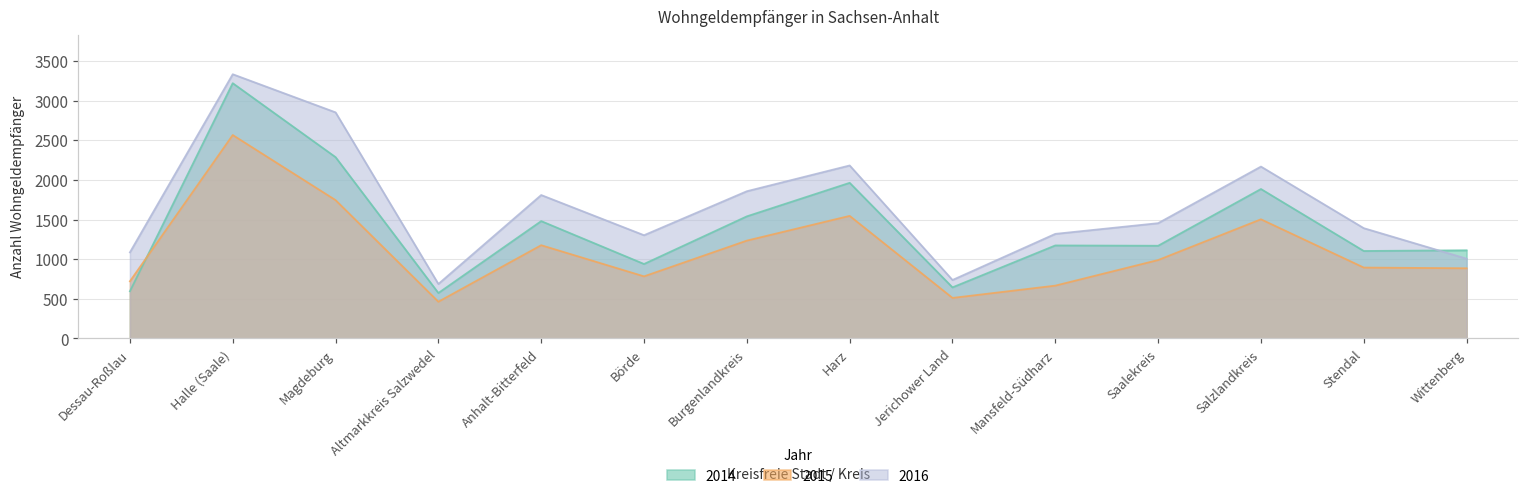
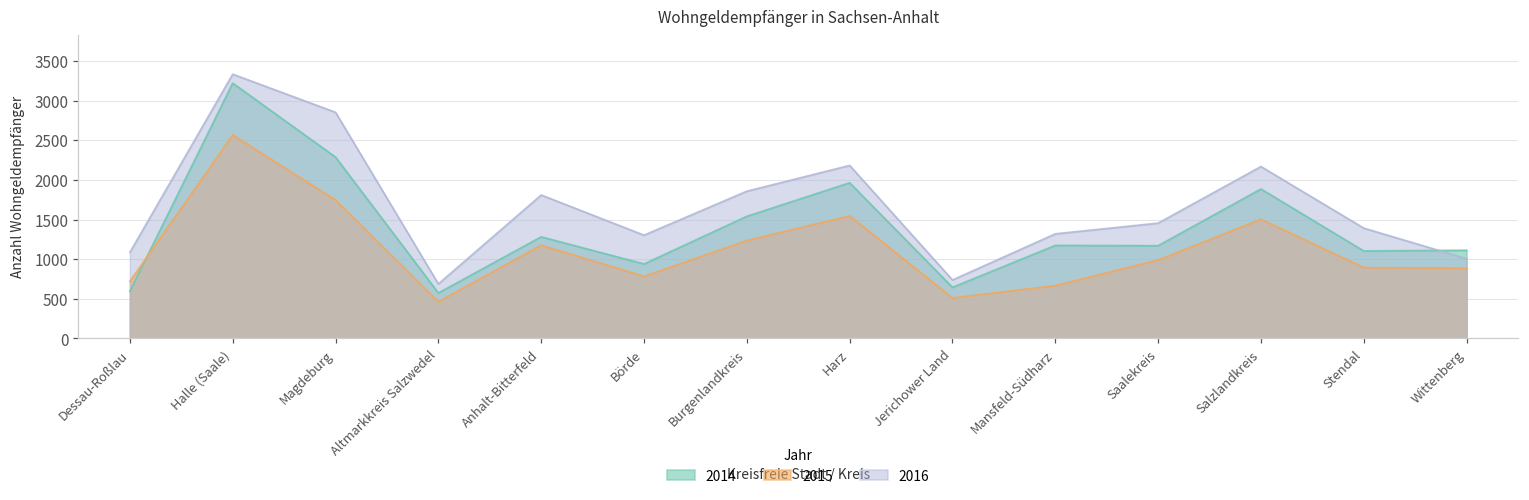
  {
    "2014": {
      "Dessau-Roßlau": 600,
      "Halle (Saale)": 3200,
      "Magdeburg": 2300,
      "Altmarkkreis Salzwedel": 600,
-     "Anhalt-Bitterfeld": 1500,
+     "Anhalt-Bitterfeld": 1300,
      "Börde": 900,
      "Burgenlandkreis": 1500,
      "Harz": 2000,
      "Jerichower Land": 600,
      "Mansfeld-Südharz": 1200,
      "Saalekreis": 1200,
      "Salzlandkreis": 1900,
      "Stendal": 1100,
      "Wittenberg": 1100
    },
    "2015": {
      "Dessau-Roßlau": 700,
      "Halle (Saale)": 2600,
      "Magdeburg": 1700,
      "Altmarkkreis Salzwedel": 500,
      "Anhalt-Bitterfeld": 1200,
      "Börde": 800,
      "Burgenlandkreis": 1200,
      "Harz": 1500,
      "Jerichower Land": 500,
      "Mansfeld-Südharz": 700,
      "Saalekreis": 1000,
      "Salzlandkreis": 1500,
      "Stendal": 900,
      "Wittenberg": 900
    },
    "2016": {
      "Dessau-Roßlau": 1100,
      "Halle (Saale)": 3300,
      "Magdeburg": 2900,
      "Altmarkkreis Salzwedel": 700,
      "Anhalt-Bitterfeld": 1800,
      "Börde": 1300,
      "Burgenlandkreis": 1900,
      "Harz": 2200,
      "Jerichower Land": 700,
      "Mansfeld-Südharz": 1300,
      "Saalekreis": 1500,
      "Salzlandkreis": 2200,
      "Stendal": 1400,
      "Wittenberg": 1000
    }
  }
